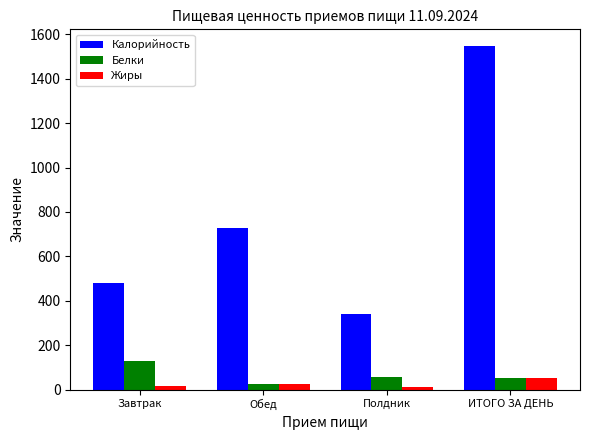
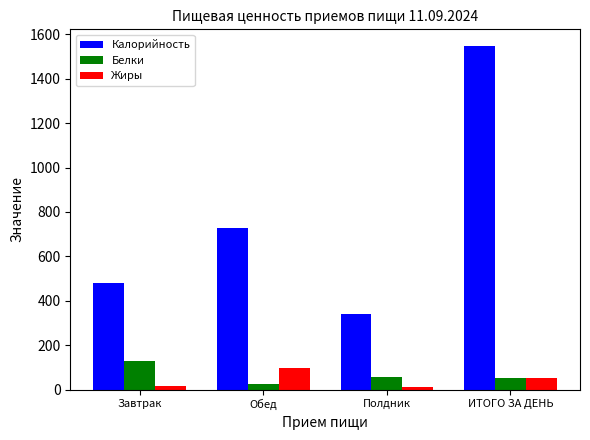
  {
    "Калорийность": {
      "Завтрак": 480,
      "Обед": 730,
      "Полдник": 340,
      "ИТОГО ЗА ДЕНЬ": 1550
    },
    "Белки": {
      "Завтрак": 130,
      "Обед": 30,
      "Полдник": 60,
      "ИТОГО ЗА ДЕНЬ": 50
    },
    "Жиры": {
      "Завтрак": 20,
-     "Обед": 30,
+     "Обед": 100,
      "ИТОГО ЗА ДЕНЬ": 50
    }
  }
